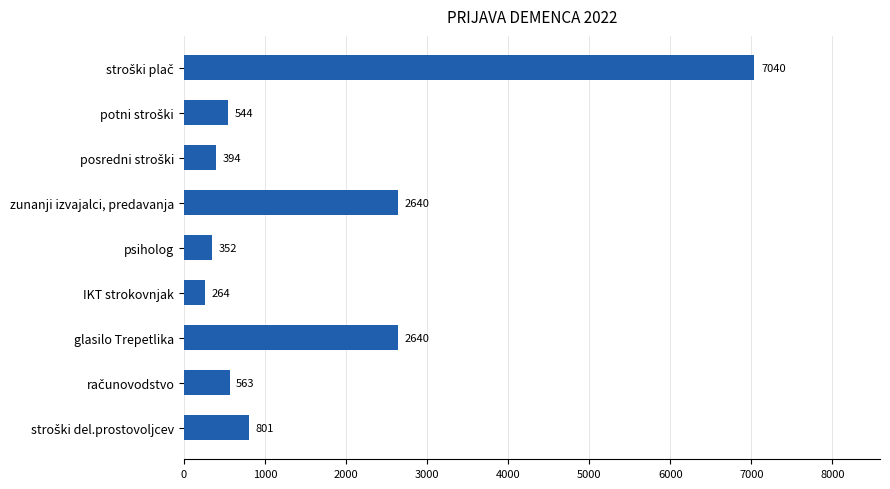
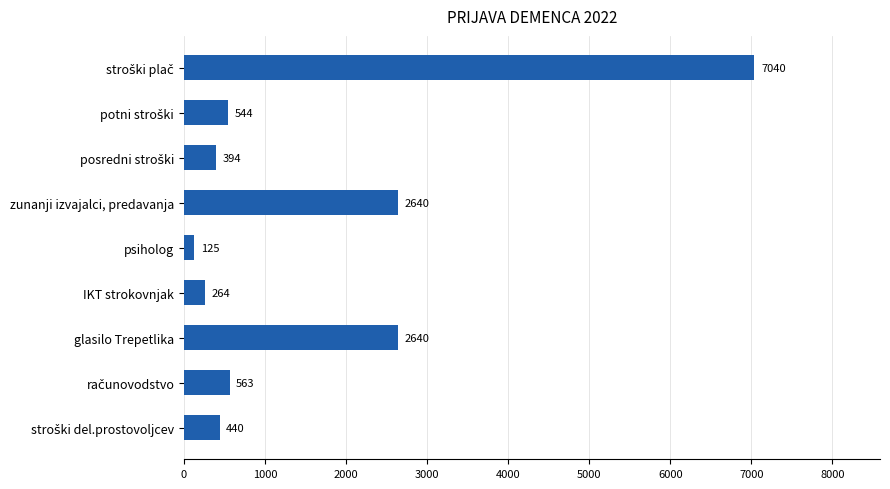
  {
    "stroški plač": 7040,
    "potni stroški": 544,
    "posredni stroški": 394,
    "zunanji izvajalci, predavanja": 2640,
-   "psiholog": 352,
+   "psiholog": 125,
    "IKT strokovnjak": 264,
    "glasilo Trepetlika": 2640,
    "računovodstvo": 563,
-   "stroški del.prostovoljcev": 801
+   "stroški del.prostovoljcev": 440
  }
